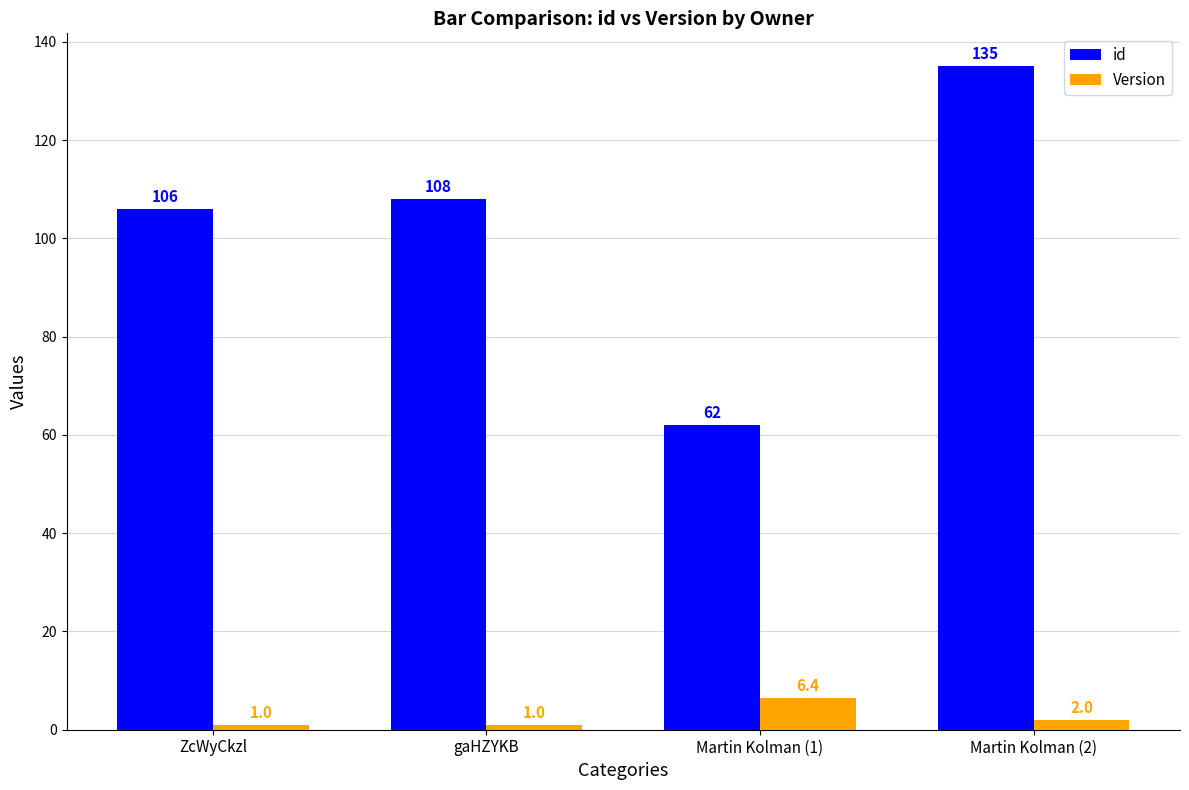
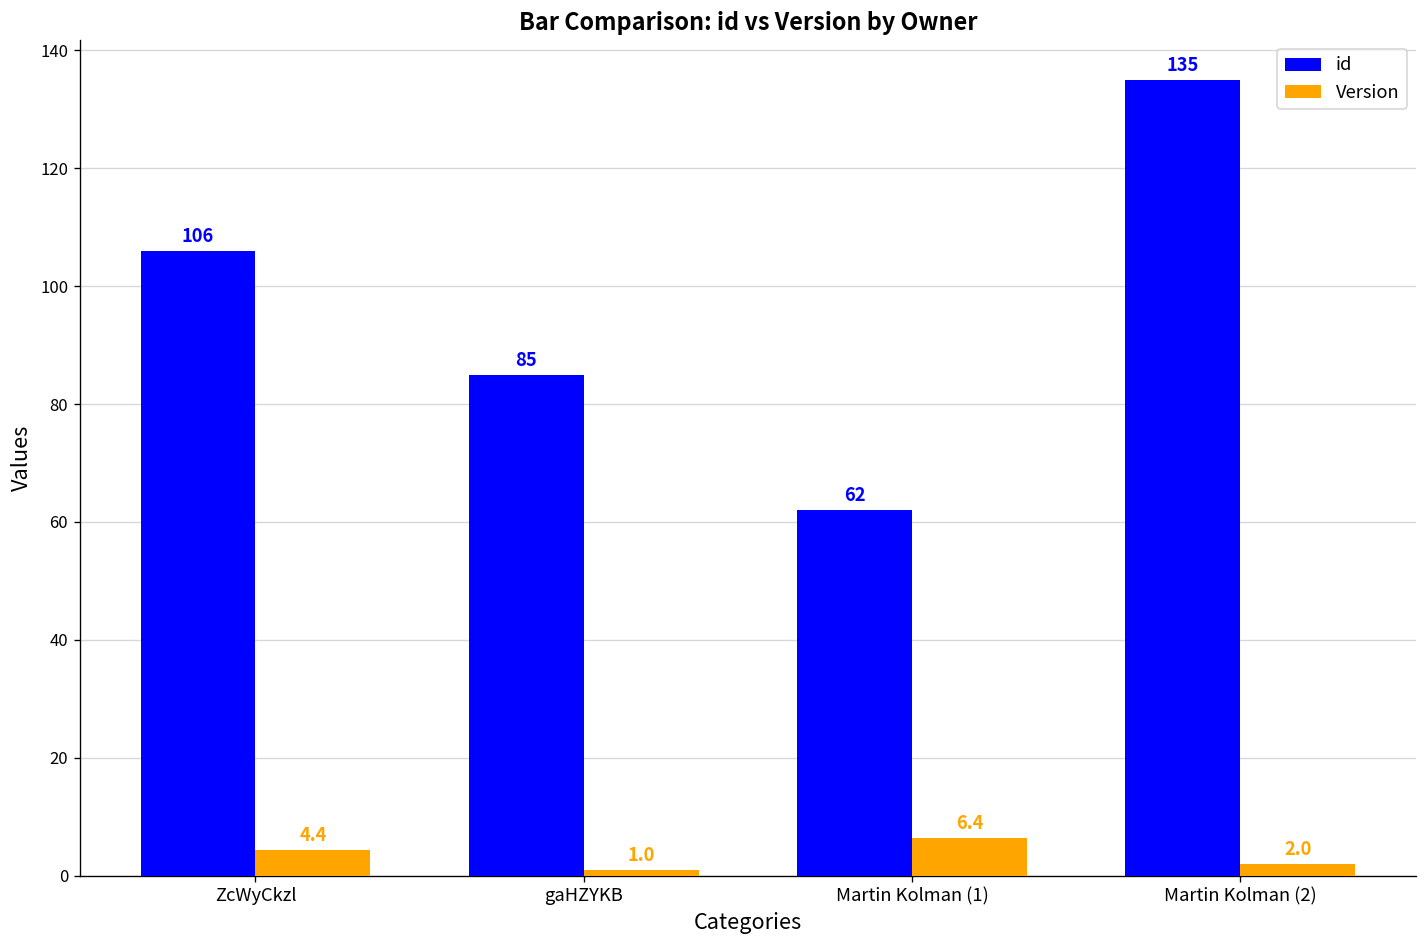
  {
    "id": {
      "ZcWyCkzl": 106,
-     "gaHZYKB": 108,
+     "gaHZYKB": 85,
      "Martin Kolman (1)": 62,
      "Martin Kolman (2)": 135
    },
    "Version": {
-     "ZcWyCkzl": 1.0,
+     "ZcWyCkzl": 4.4,
      "gaHZYKB": 1.0,
      "Martin Kolman (1)": 6.4,
      "Martin Kolman (2)": 2.0
    }
  }
